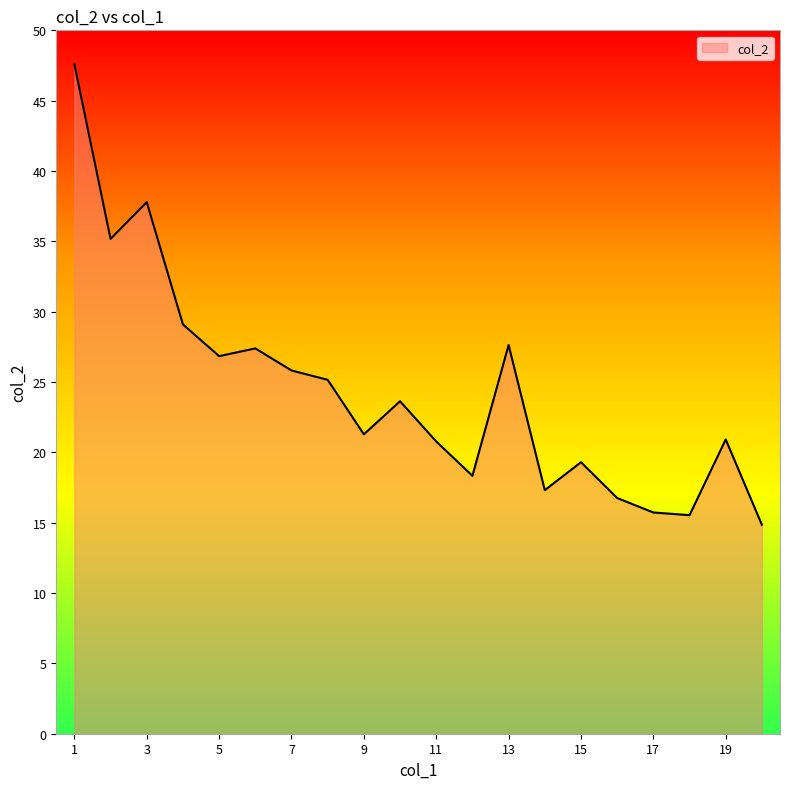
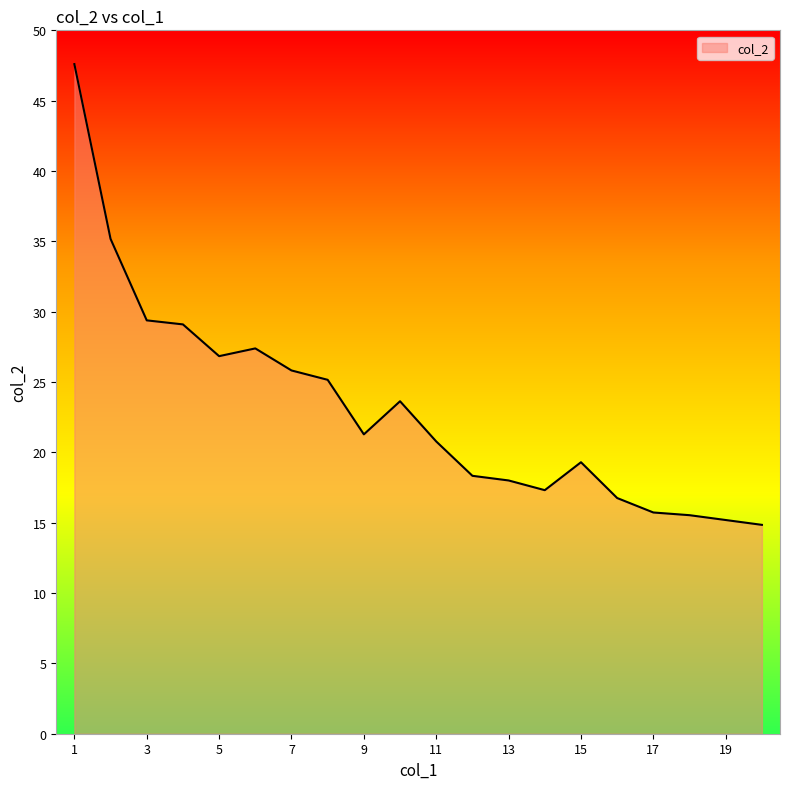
  {
    "1": 47.6,
-   "3": 37.8,
+   "3": 29.4,
    "5": 26.8,
    "7": 25.8,
    "9": 21.3,
    "11": 20.8,
-   "13": 27.6,
+   "13": 18.0,
    "15": 19.3,
    "17": 15.7,
-   "19": 20.9
+   "19": 15.2
  }
